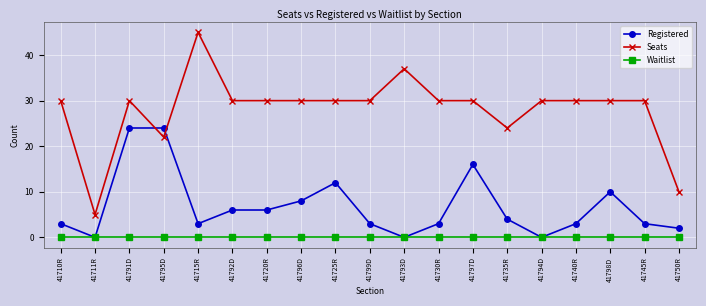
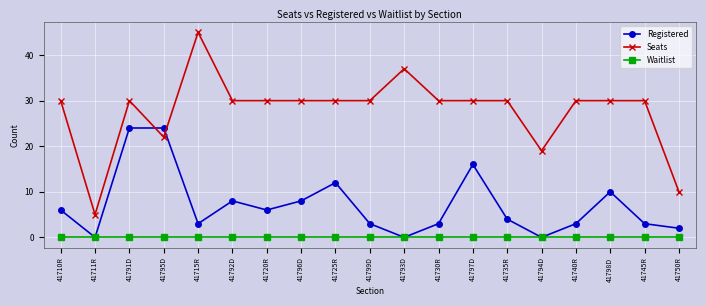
  {
    "Registered": {
-     "41710R": 3,
+     "41710R": 6,
      "41791D": 24,
      "41795D": 24,
      "41715R": 3,
-     "41792D": 6,
+     "41792D": 8,
      "41720R": 6,
      "41796D": 8,
      "41725R": 12,
      "41799D": 3,
      "41730R": 3,
      "41797D": 16,
      "41735R": 4,
      "41740R": 3,
      "41798D": 10,
      "41745R": 3,
      "41750R": 2
    },
    "Seats": {
      "41710R": 30,
      "41711R": 5,
      "41791D": 30,
      "41795D": 22,
      "41715R": 45,
      "41792D": 30,
      "41720R": 30,
      "41796D": 30,
      "41725R": 30,
      "41799D": 30,
      "41793D": 37,
      "41730R": 30,
      "41797D": 30,
-     "41735R": 24,
-     "41794D": 30,
+     "41735R": 30,
+     "41794D": 19,
      "41740R": 30,
      "41798D": 30,
      "41745R": 30,
      "41750R": 10
    },
    "Waitlist": {
      "41710R": 0,
      "41791D": 0,
      "41795D": 0,
      "41715R": 0,
      "41792D": 0,
      "41720R": 0,
      "41796D": 0,
      "41725R": 0,
      "41799D": 0,
      "41730R": 0,
      "41797D": 0,
      "41735R": 0,
      "41740R": 0,
      "41798D": 0,
      "41745R": 0,
      "41750R": 0
    }
  }
